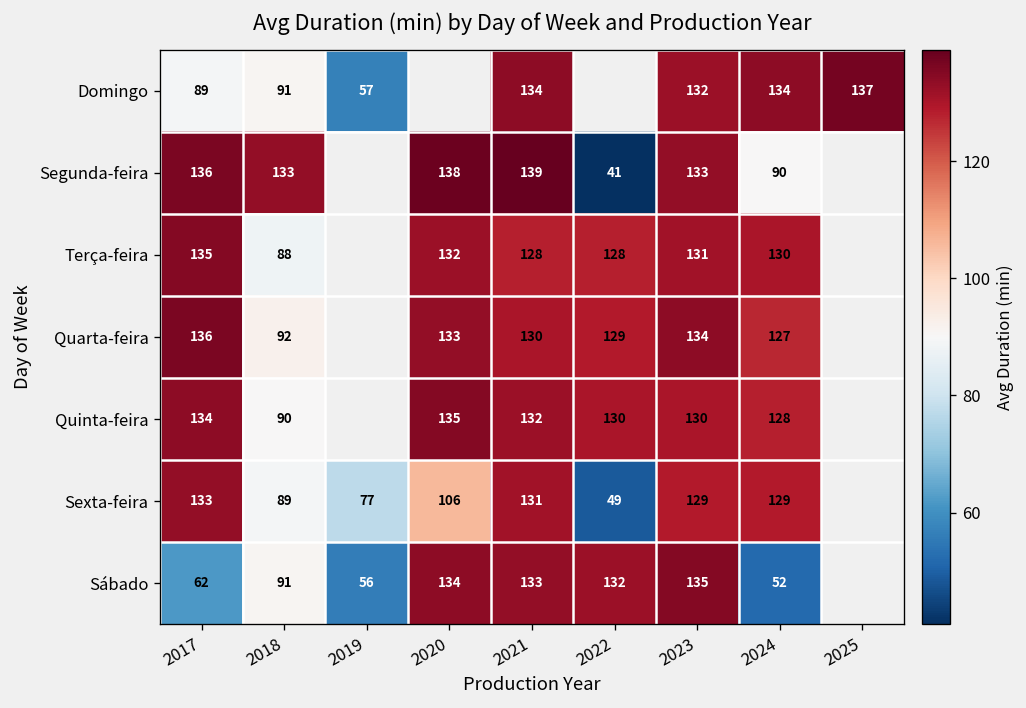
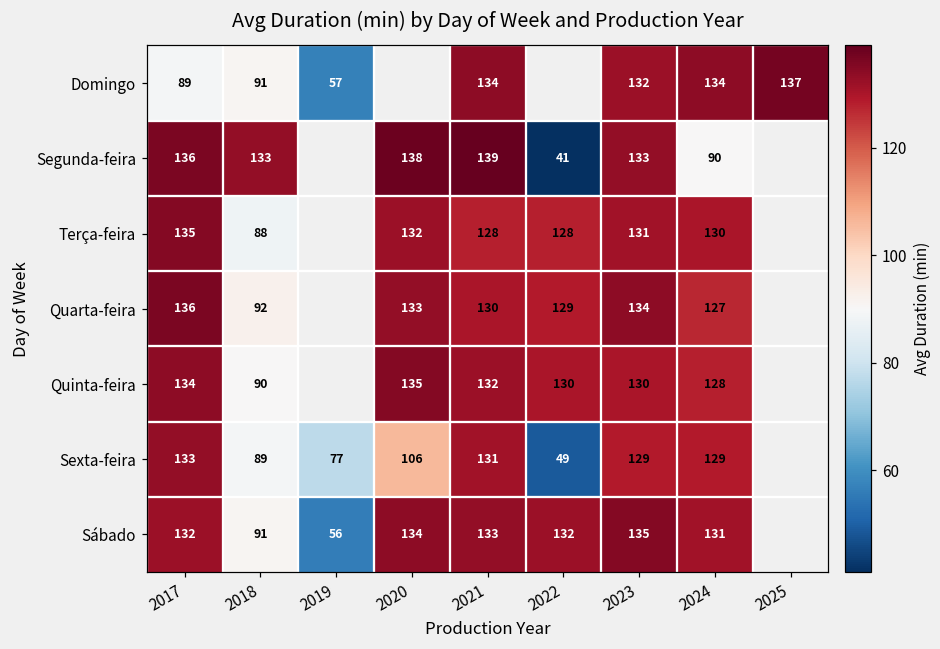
  {
    "Domingo": {
      "2017": 89,
      "2018": 91,
      "2019": 57,
      "2021": 134,
      "2023": 132,
      "2024": 134,
      "2025": 137
    },
    "Segunda-feira": {
      "2017": 136,
      "2018": 133,
      "2020": 138,
      "2021": 139,
      "2022": 41,
      "2023": 133,
      "2024": 90
    },
    "Terça-feira": {
      "2017": 135,
      "2018": 88,
      "2020": 132,
      "2021": 128,
      "2022": 128,
      "2023": 131,
      "2024": 130
    },
    "Quarta-feira": {
      "2017": 136,
      "2018": 92,
      "2020": 133,
      "2021": 130,
      "2022": 129,
      "2023": 134,
      "2024": 127
    },
    "Quinta-feira": {
      "2017": 134,
      "2018": 90,
      "2020": 135,
      "2021": 132,
      "2022": 130,
      "2023": 130,
      "2024": 128
    },
    "Sexta-feira": {
      "2017": 133,
      "2018": 89,
      "2019": 77,
      "2020": 106,
      "2021": 131,
      "2022": 49,
      "2023": 129,
      "2024": 129
    },
    "Sábado": {
-     "2017": 62,
+     "2017": 132,
      "2018": 91,
      "2019": 56,
      "2020": 134,
      "2021": 133,
      "2022": 132,
      "2023": 135,
-     "2024": 52
+     "2024": 131
    }
  }
